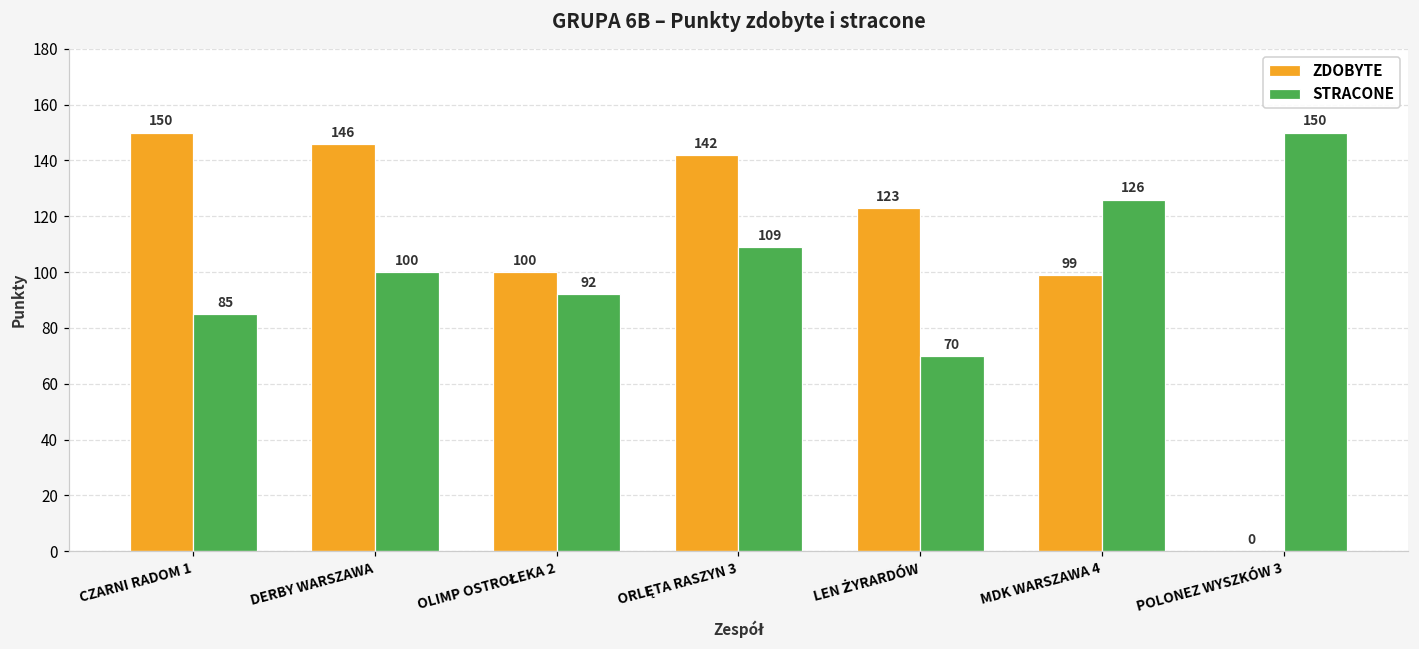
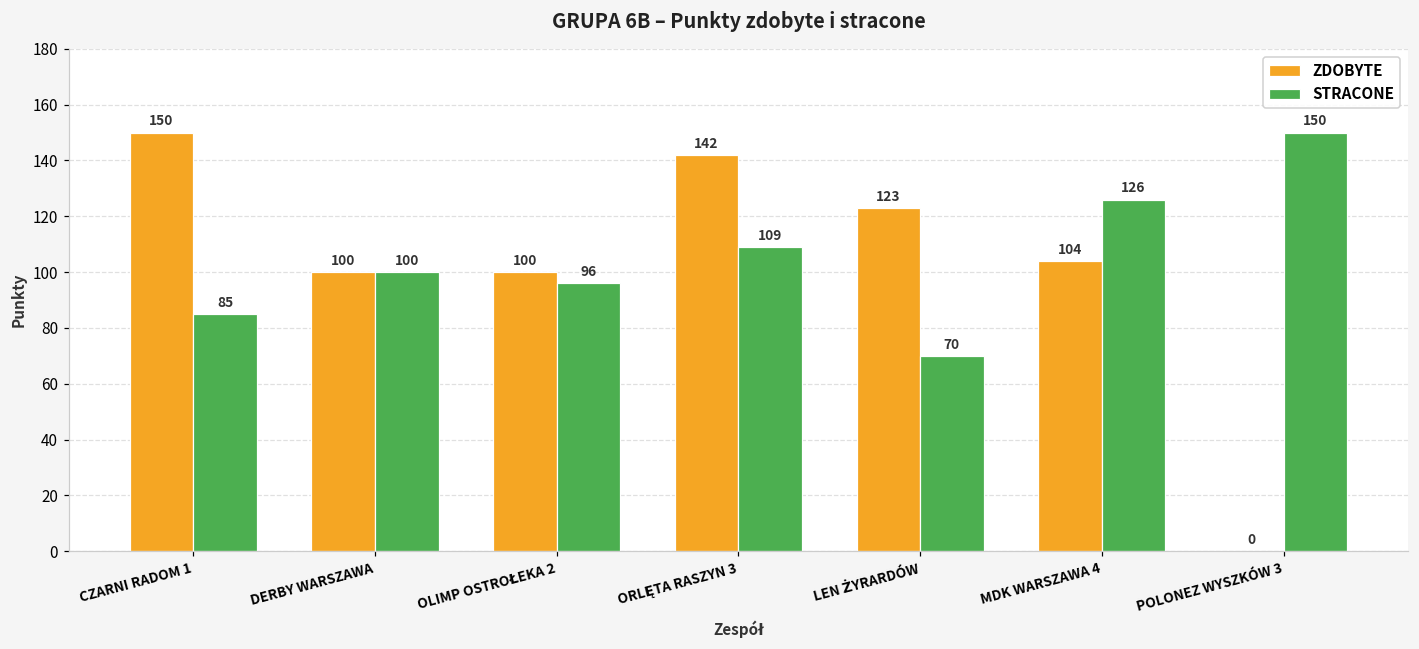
  {
    "ZDOBYTE": {
      "CZARNI RADOM 1": 150,
-     "DERBY WARSZAWA": 146,
+     "DERBY WARSZAWA": 100,
      "OLIMP OSTROŁEKA 2": 100,
      "ORLĘTA RASZYN 3": 142,
      "LEN ŻYRARDÓW": 123,
-     "MDK WARSZAWA 4": 99,
+     "MDK WARSZAWA 4": 104,
      "POLONEZ WYSZKÓW 3": 0
    },
    "STRACONE": {
      "CZARNI RADOM 1": 85,
      "DERBY WARSZAWA": 100,
-     "OLIMP OSTROŁEKA 2": 92,
+     "OLIMP OSTROŁEKA 2": 96,
      "ORLĘTA RASZYN 3": 109,
      "LEN ŻYRARDÓW": 70,
      "MDK WARSZAWA 4": 126,
      "POLONEZ WYSZKÓW 3": 150
    }
  }
